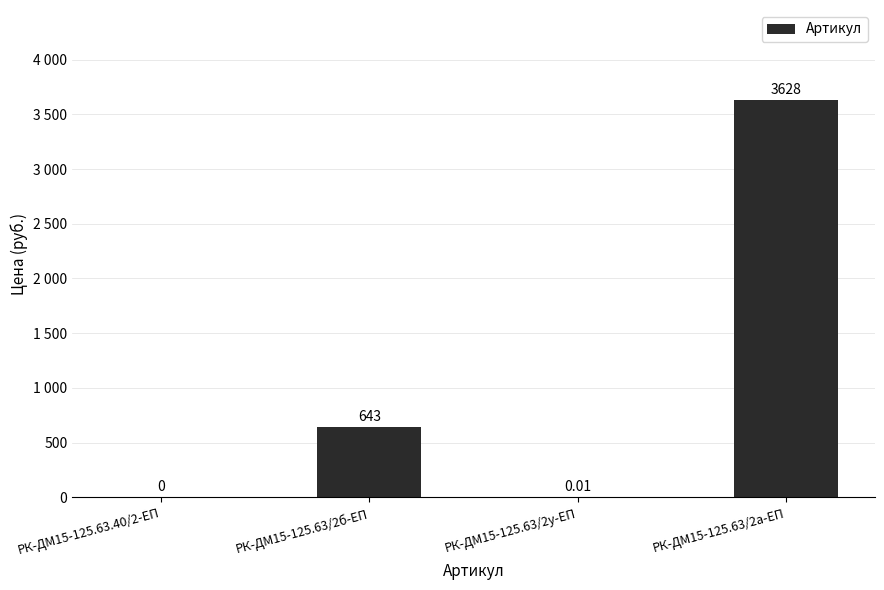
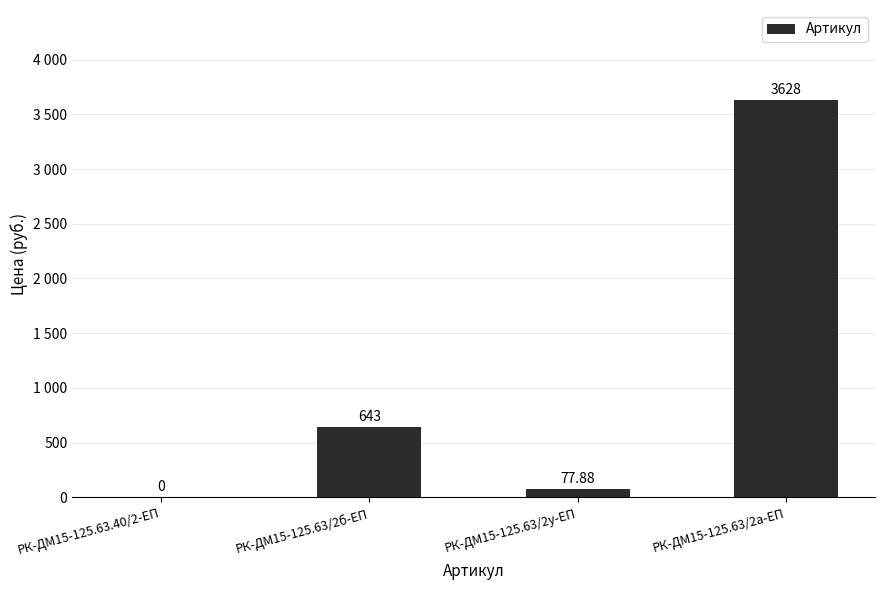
  {
    "РК-ДМ15-125.63.40/2-ЕП": 0,
    "РК-ДМ15-125.63/2б-ЕП": 643,
-   "РК-ДМ15-125.63/2у-ЕП": 0.01,
+   "РК-ДМ15-125.63/2у-ЕП": 77.88,
    "РК-ДМ15-125.63/2а-ЕП": 3628
  }
